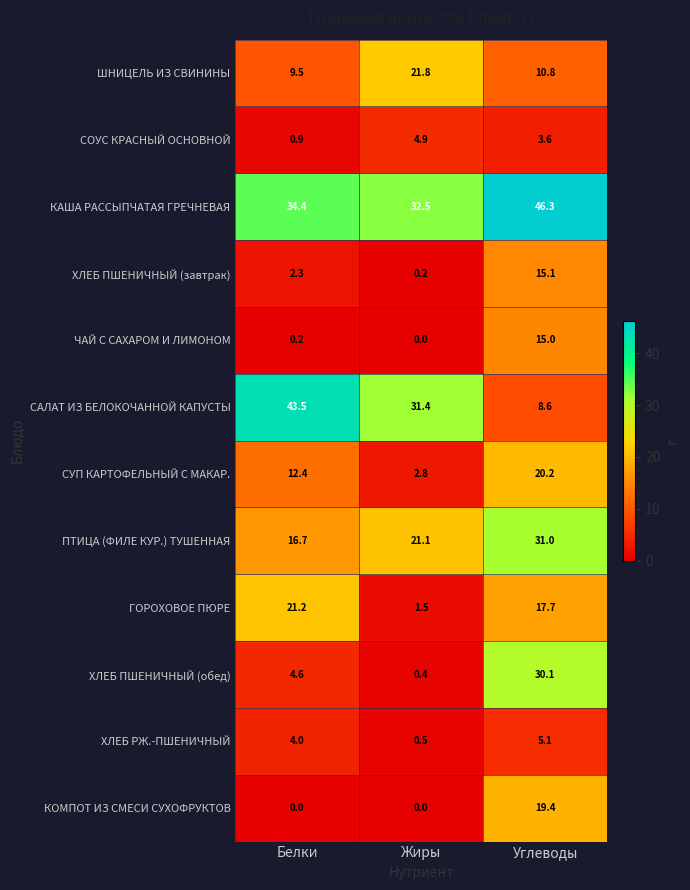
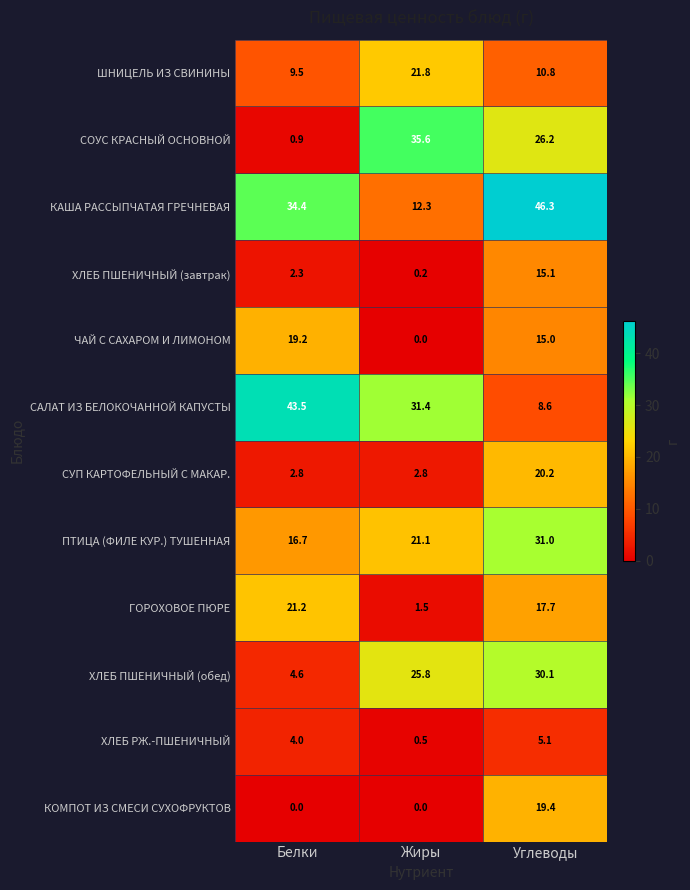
  {
    "ШНИЦЕЛЬ ИЗ СВИНИНЫ": {
      "Белки": 9.5,
      "Жиры": 21.8,
      "Углеводы": 10.8
    },
    "СОУС КРАСНЫЙ ОСНОВНОЙ": {
      "Белки": 0.9,
-     "Жиры": 4.9,
-     "Углеводы": 3.6
+     "Жиры": 35.6,
+     "Углеводы": 26.2
    },
    "КАША РАССЫПЧАТАЯ ГРЕЧНЕВАЯ": {
      "Белки": 34.4,
-     "Жиры": 32.5,
+     "Жиры": 12.3,
      "Углеводы": 46.3
    },
    "ХЛЕБ ПШЕНИЧНЫЙ (завтрак)": {
      "Белки": 2.3,
      "Жиры": 0.2,
      "Углеводы": 15.1
    },
    "ЧАЙ С САХАРОМ И ЛИМОНОМ": {
-     "Белки": 0.2,
+     "Белки": 19.2,
      "Жиры": 0.0,
      "Углеводы": 15.0
    },
    "САЛАТ ИЗ БЕЛОКОЧАННОЙ КАПУСТЫ": {
      "Белки": 43.5,
      "Жиры": 31.4,
      "Углеводы": 8.6
    },
    "СУП КАРТОФЕЛЬНЫЙ С МАКАР.": {
-     "Белки": 12.4,
+     "Белки": 2.8,
      "Жиры": 2.8,
      "Углеводы": 20.2
    },
    "ПТИЦА (ФИЛЕ КУР.) ТУШЕННАЯ": {
      "Белки": 16.7,
      "Жиры": 21.1,
      "Углеводы": 31.0
    },
    "ГОРОХОВОЕ ПЮРЕ": {
      "Белки": 21.2,
      "Жиры": 1.5,
      "Углеводы": 17.7
    },
    "ХЛЕБ ПШЕНИЧНЫЙ (обед)": {
      "Белки": 4.6,
-     "Жиры": 0.4,
+     "Жиры": 25.8,
      "Углеводы": 30.1
    },
    "ХЛЕБ РЖ.-ПШЕНИЧНЫЙ": {
      "Белки": 4.0,
      "Жиры": 0.5,
      "Углеводы": 5.1
    },
    "КОМПОТ ИЗ СМЕСИ СУХОФРУКТОВ": {
      "Белки": 0.0,
      "Жиры": 0.0,
      "Углеводы": 19.4
    }
  }
